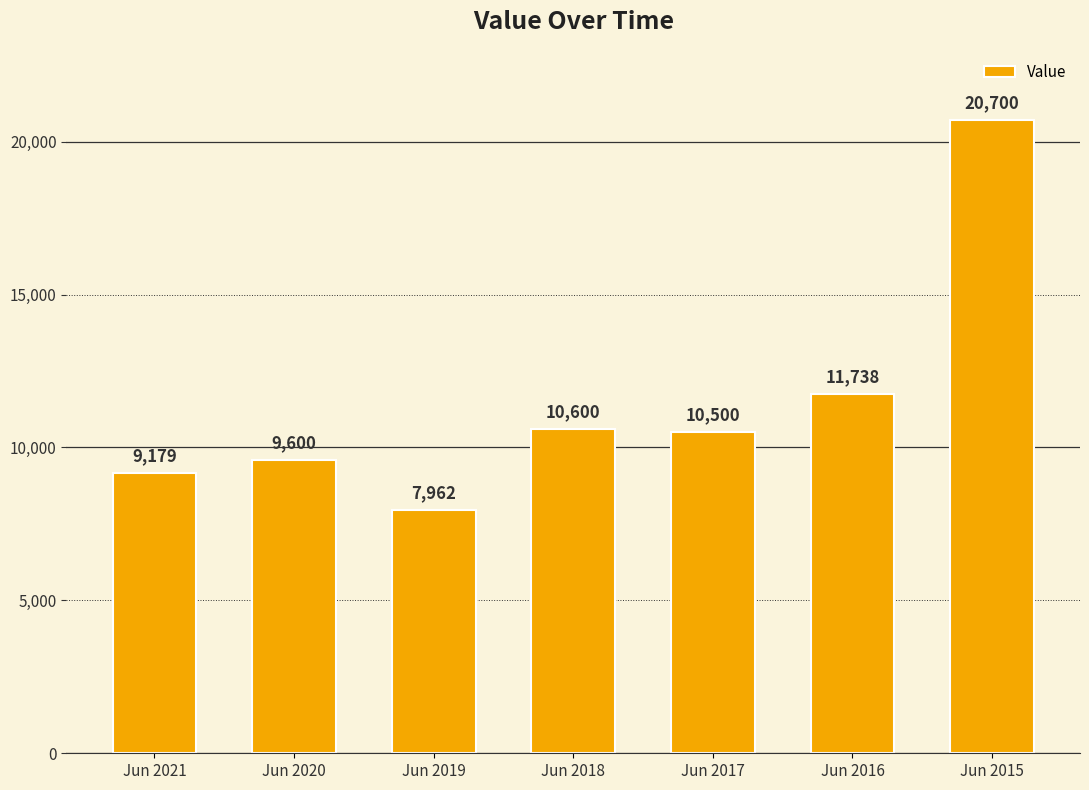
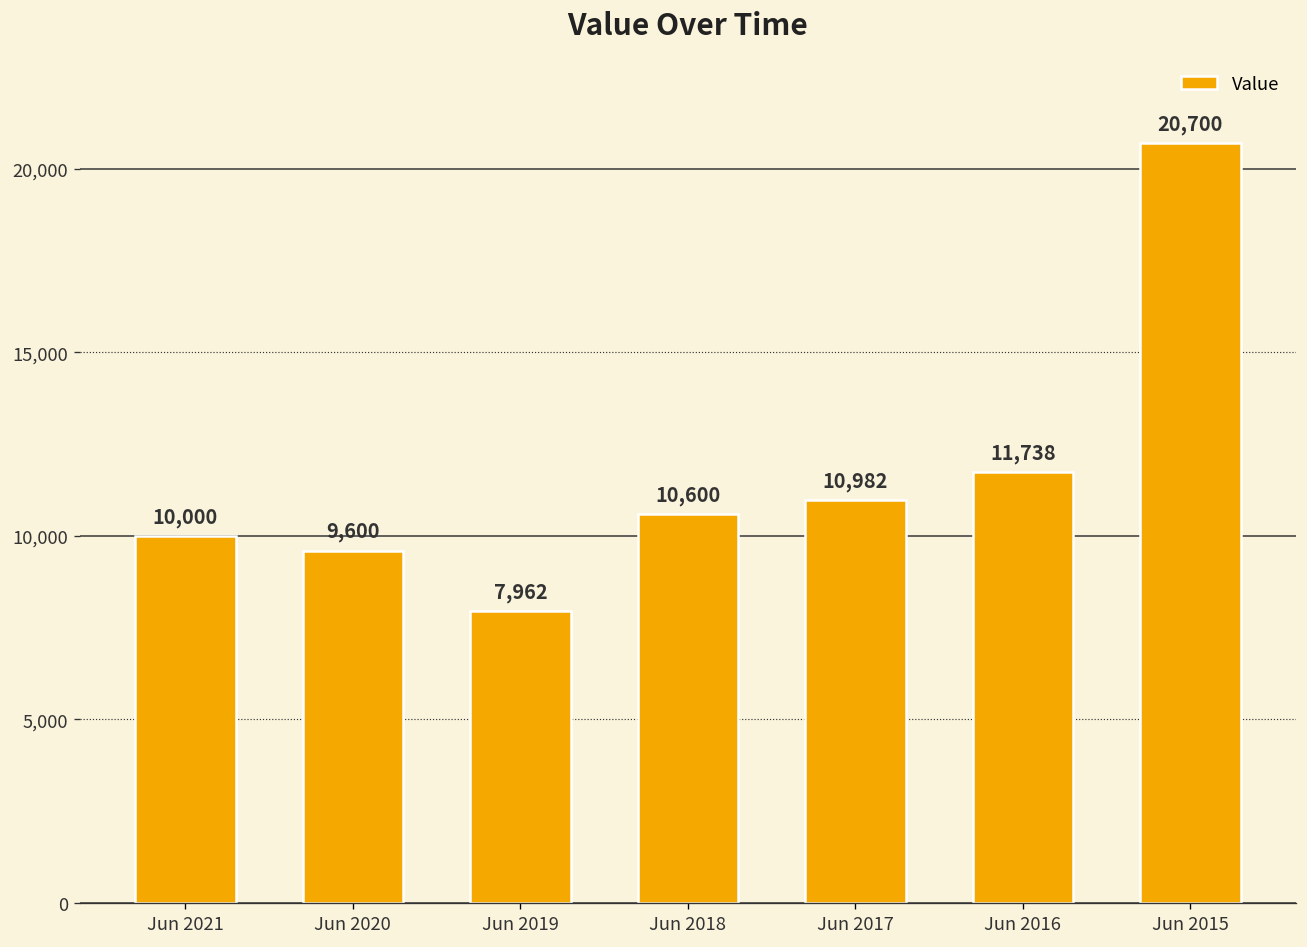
  {
-   "Jun 2021": "9,179",
+   "Jun 2021": "10,000",
    "Jun 2020": "9,600",
    "Jun 2019": "7,962",
    "Jun 2018": "10,600",
-   "Jun 2017": "10,500",
+   "Jun 2017": "10,982",
    "Jun 2016": "11,738",
    "Jun 2015": "20,700"
  }
